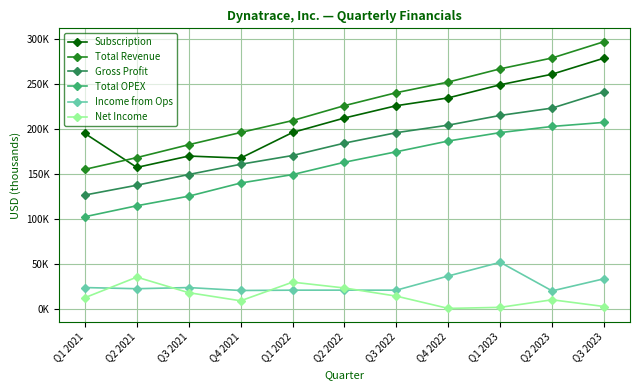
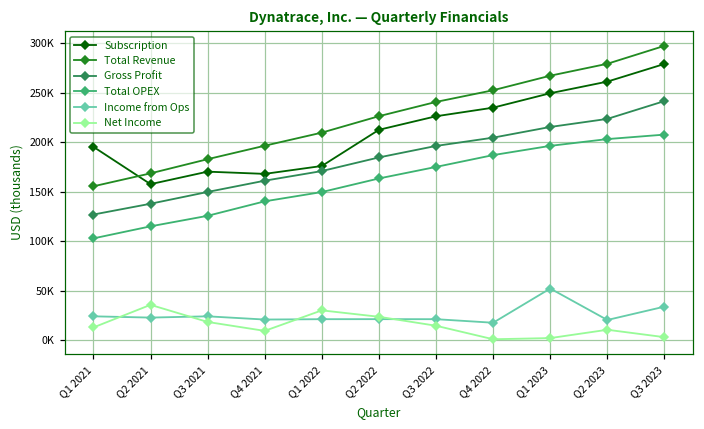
  {
    "Subscription": {
      "Q1 2021": 200000,
      "Q2 2021": 160000,
      "Q3 2021": 170000,
      "Q4 2021": 170000,
-     "Q1 2022": 200000,
+     "Q1 2022": 180000,
      "Q2 2022": 210000,
      "Q3 2022": 230000,
      "Q4 2022": 230000,
      "Q1 2023": 250000,
      "Q2 2023": 260000,
      "Q3 2023": 280000
    },
    "Income from Ops": {
      "Q1 2021": 20000,
      "Q2 2021": 20000,
      "Q3 2021": 20000,
      "Q4 2021": 20000,
      "Q1 2022": 20000,
      "Q3 2022": 20000,
-     "Q4 2022": 40000,
+     "Q4 2022": 20000,
      "Q1 2023": 50000,
      "Q2 2023": 20000,
      "Q3 2023": 30000
    },
    "Net Income": {
      "Q1 2021": 10000,
      "Q2 2021": 40000,
      "Q3 2021": 20000,
      "Q4 2021": 10000,
      "Q1 2022": 30000,
      "Q3 2022": 10000,
      "Q4 2022": 0,
      "Q1 2023": 0,
      "Q2 2023": 10000,
      "Q3 2023": 0
    }
  }
